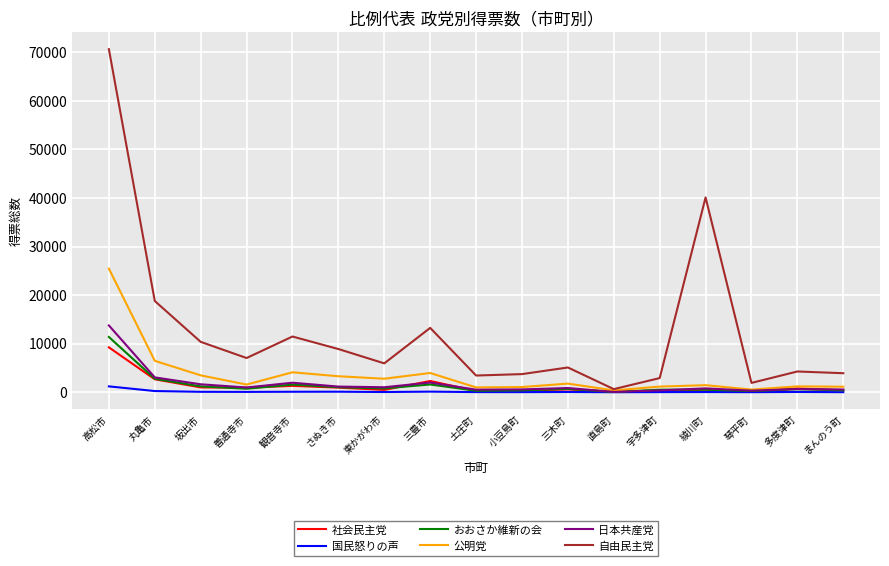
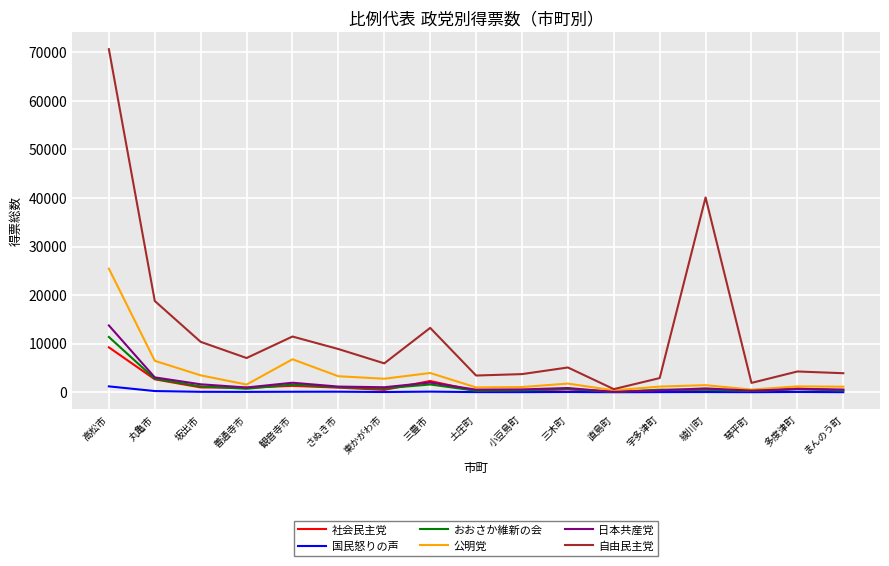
  {
    "社会民主党": {
      "高松市": 9000
    },
    "国民怒りの声": {
      "高松市": 1000,
      "丸亀市": 0,
      "坂出市": 0,
      "善通寺市": 0,
      "観音寺市": 0,
      "さぬき市": 0,
      "三豊市": 0,
      "三木町": 0,
      "多度津町": 0
    },
    "おおさか維新の会": {
      "高松市": 11000
    },
    "公明党": {
      "高松市": 25000,
      "丸亀市": 6000,
      "坂出市": 3000,
      "善通寺市": 2000,
-     "観音寺市": 4000,
+     "観音寺市": 7000,
      "さぬき市": 3000,
      "東かがわ市": 3000,
      "三豊市": 4000,
      "三木町": 2000,
      "宇多津町": 1000,
      "綾川町": 1000,
      "まんのう町": 1000
    },
    "日本共産党": {
      "高松市": 14000
    },
    "自由民主党": {
      "高松市": 71000,
      "丸亀市": 19000,
      "坂出市": 10000,
      "善通寺市": 7000,
      "観音寺市": 11000,
      "さぬき市": 9000,
      "東かがわ市": 6000,
      "三豊市": 13000,
      "土庄町": 3000,
      "小豆島町": 4000,
      "三木町": 5000,
      "宇多津町": 3000,
      "綾川町": 40000,
      "琴平町": 2000,
      "多度津町": 4000,
      "まんのう町": 4000
    }
  }
